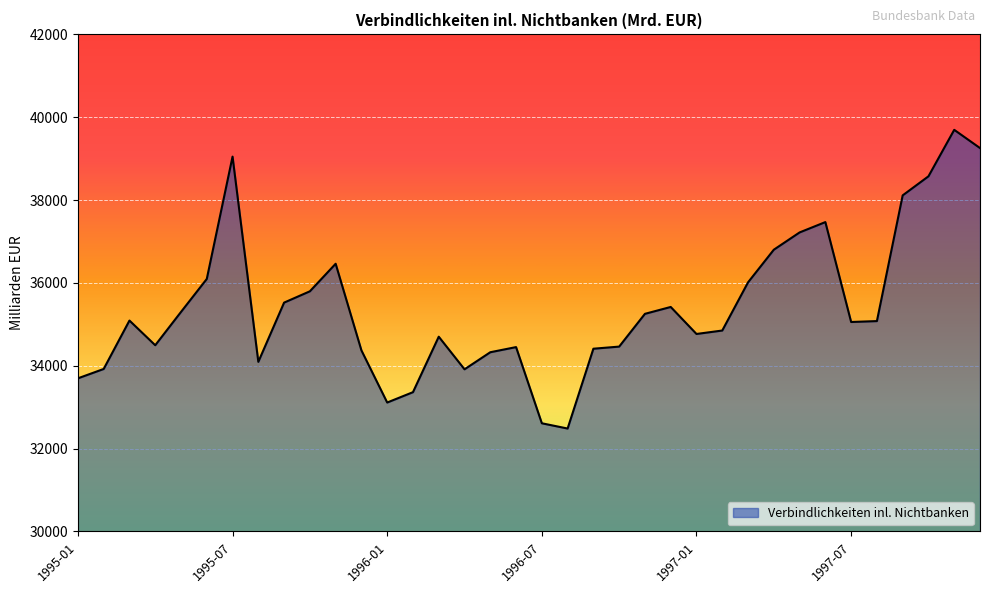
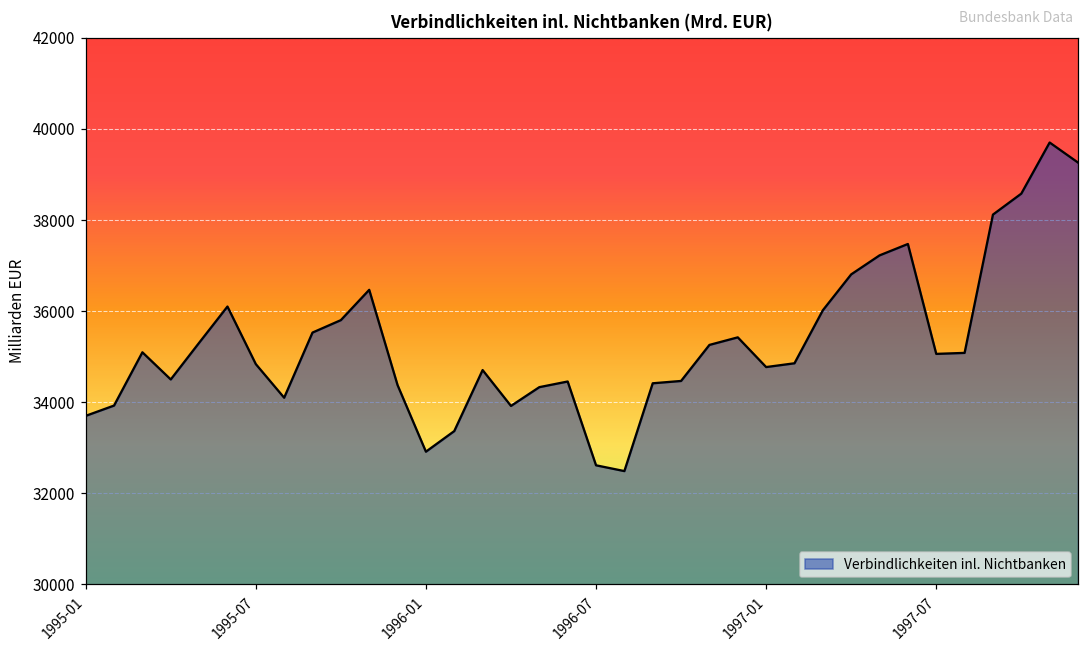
  {
    "1995-01": 33700,
-   "1995-07": 39000,
-   "1996-01": 33100,
+   "1995-07": 34800,
+   "1996-01": 32900,
    "1996-07": 32600,
    "1997-01": 34800,
    "1997-07": 35100
  }
